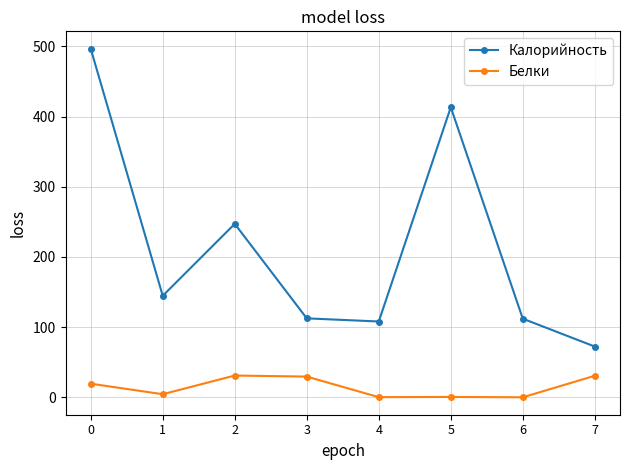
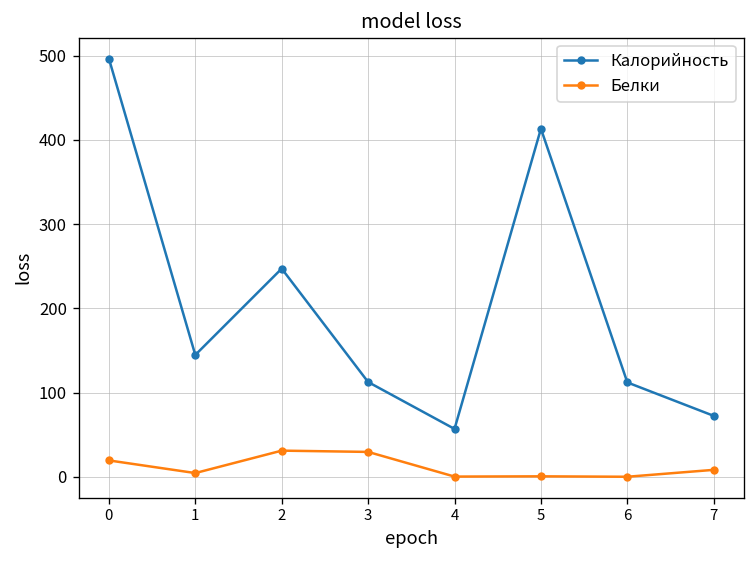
  {
    "Калорийность": {
      "0": 500,
      "1": 140,
      "2": 250,
      "3": 110,
-     "4": 110,
+     "4": 60,
      "5": 410,
      "6": 110,
      "7": 70
    },
    "Белки": {
      "0": 20,
      "1": 0,
      "2": 30,
      "3": 30,
      "4": 0,
      "5": 0,
      "6": 0,
-     "7": 30
+     "7": 10
    }
  }
